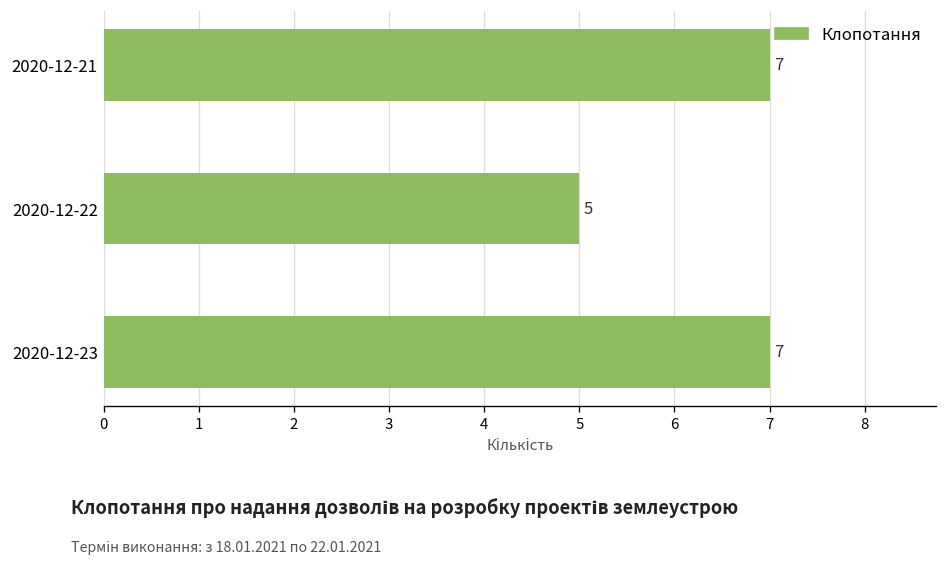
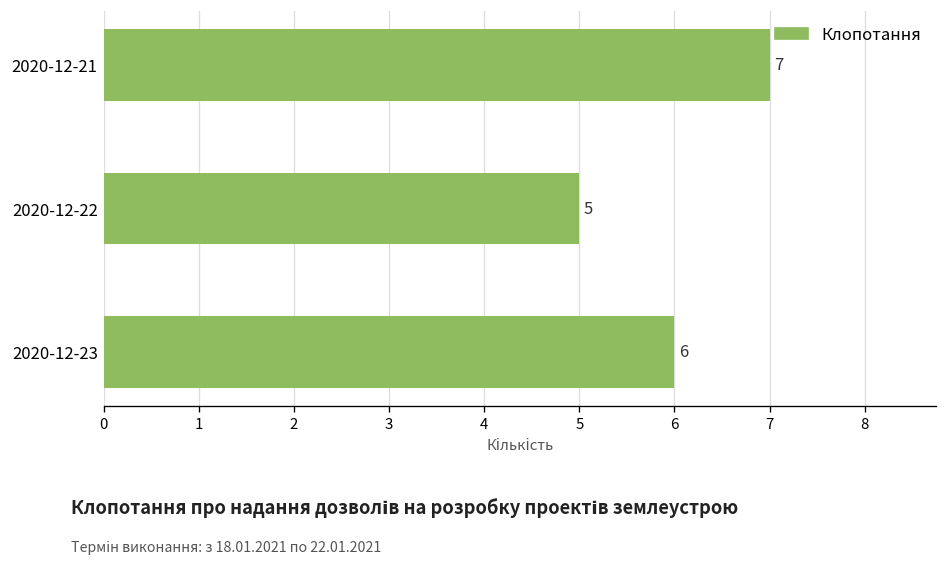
  {
    "2020-12-21": 7,
    "2020-12-22": 5,
-   "2020-12-23": 7
+   "2020-12-23": 6
  }
